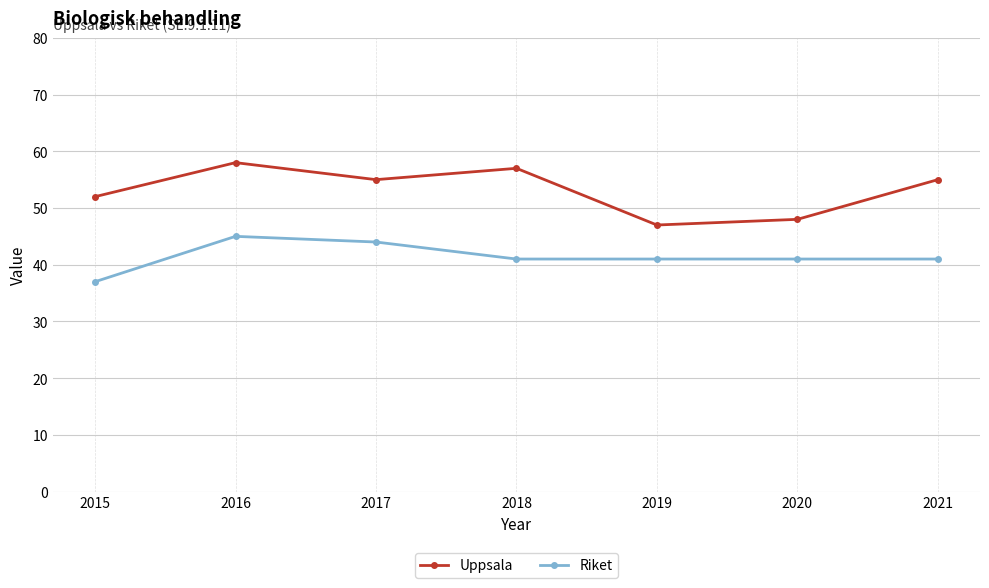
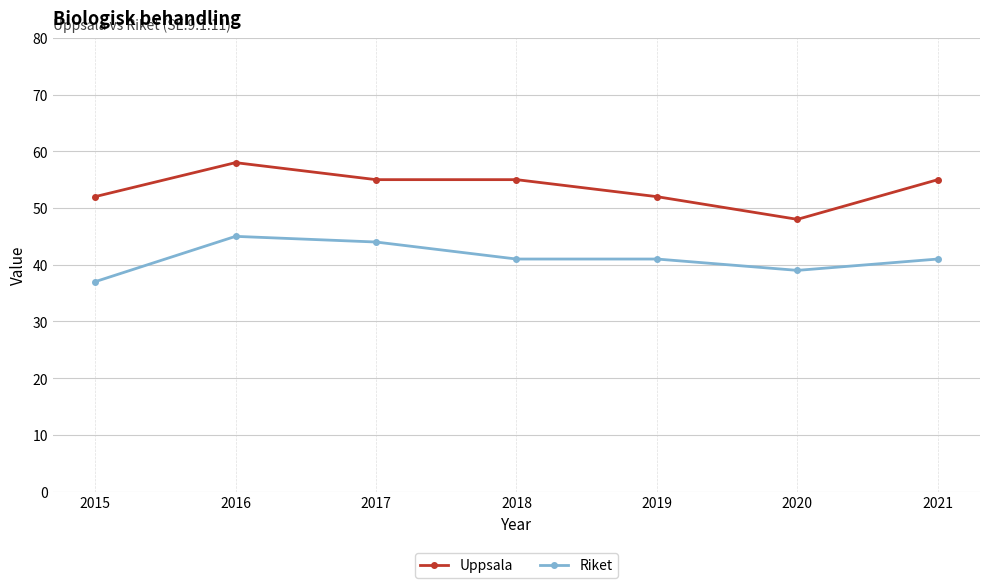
  {
    "Uppsala": {
      "2015": 52,
      "2016": 58,
      "2017": 55,
-     "2018": 57,
-     "2019": 47,
+     "2018": 55,
+     "2019": 52,
      "2020": 48,
      "2021": 55
    },
    "Riket": {
      "2015": 37,
      "2016": 45,
      "2017": 44,
      "2018": 41,
      "2019": 41,
-     "2020": 41,
+     "2020": 39,
      "2021": 41
    }
  }
